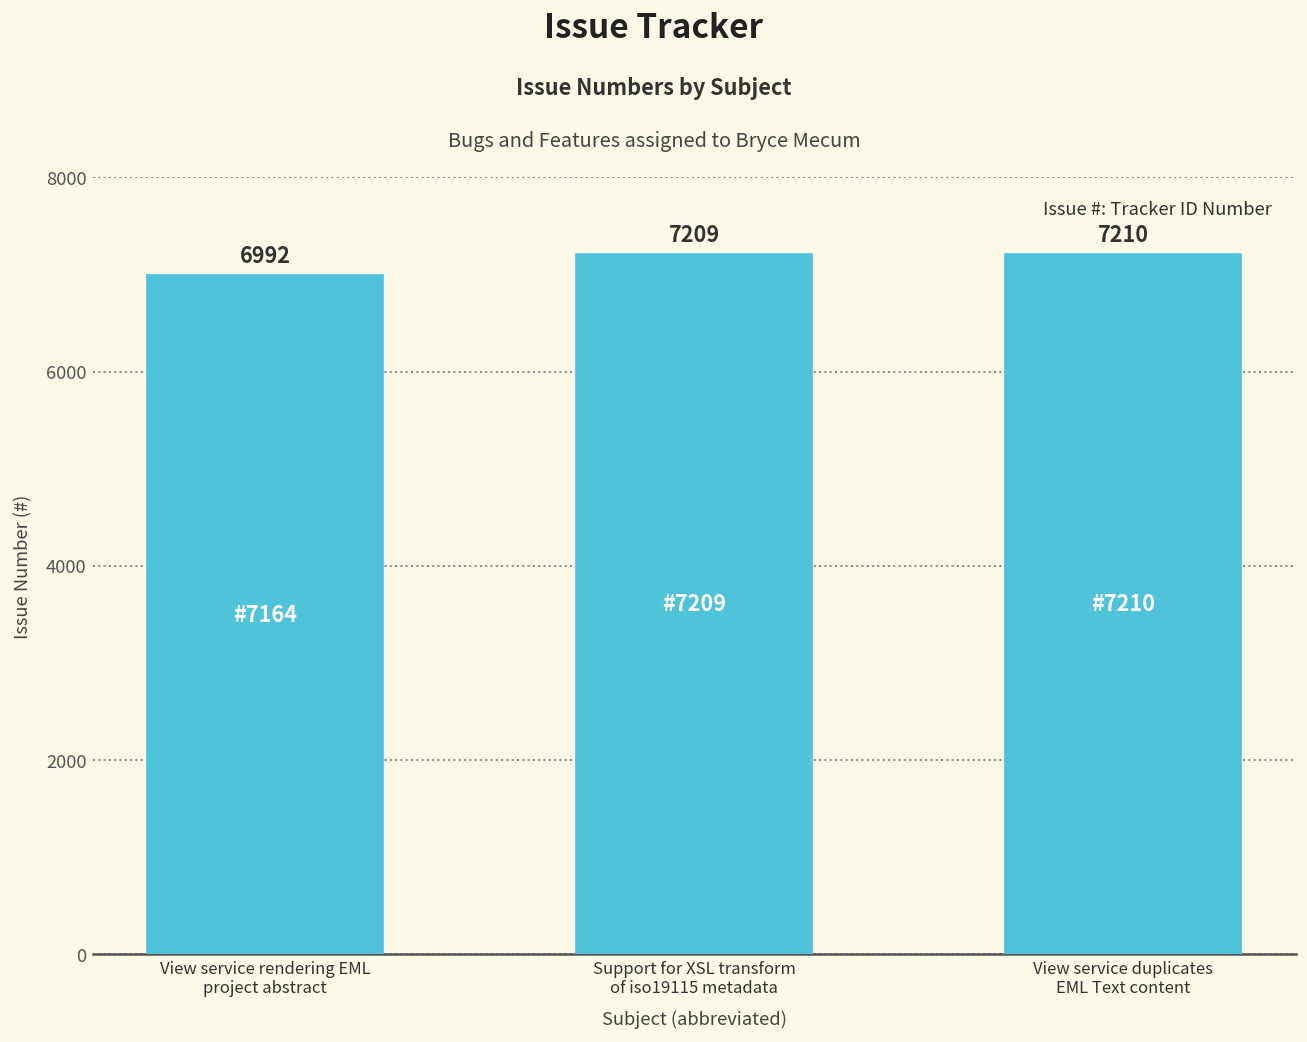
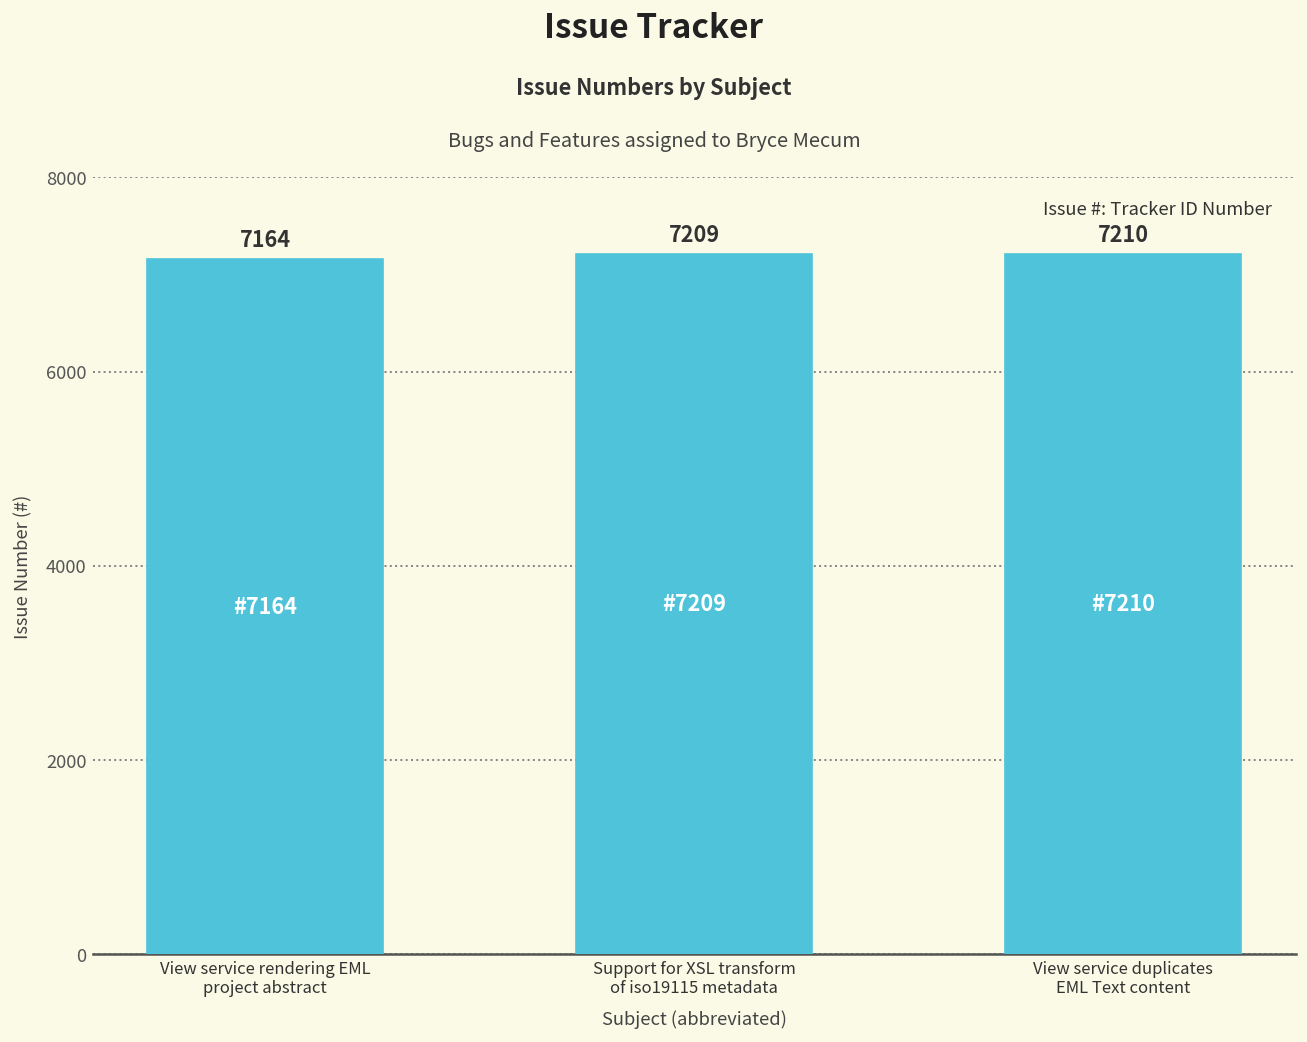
  {
-   "View service rendering EML project abstract": 6992,
+   "View service rendering EML project abstract": 7164,
    "Support for XSL transform of iso19115 metadata": 7209,
    "View service duplicates EML Text content": 7210
  }
